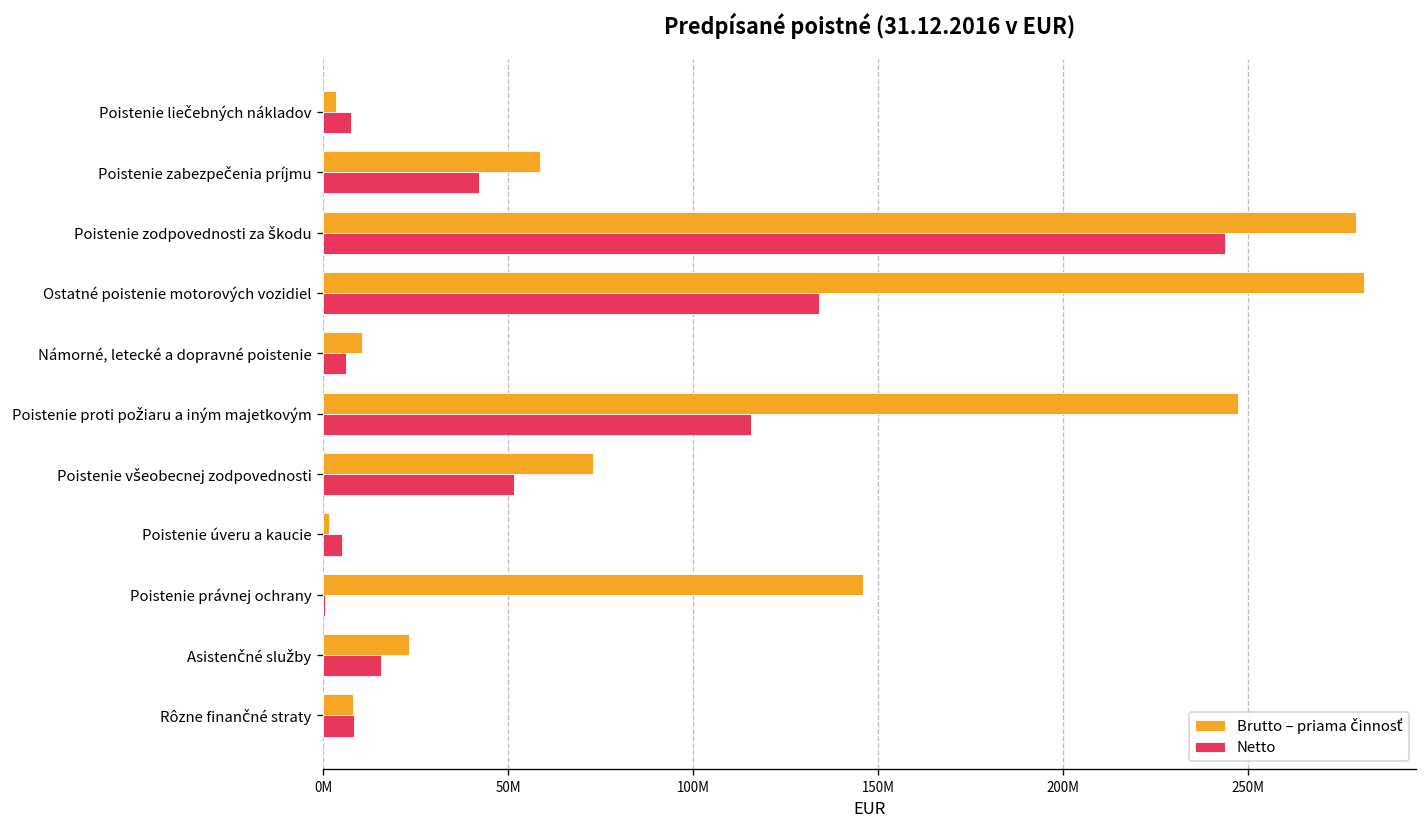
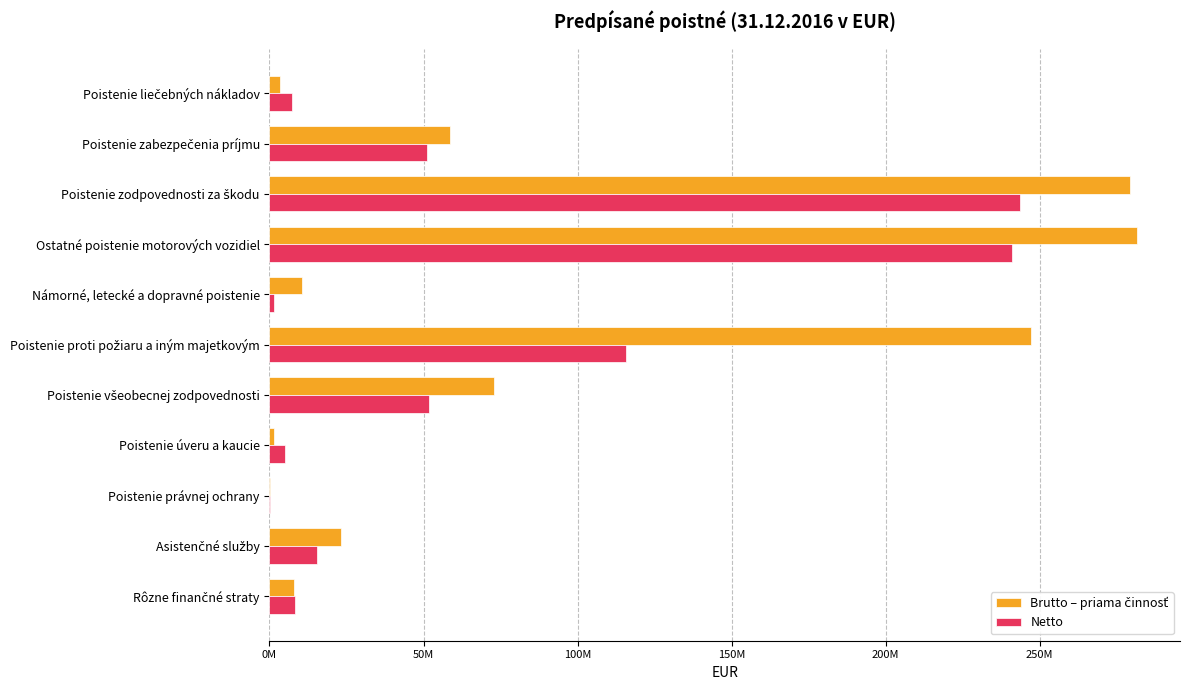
  {
    "Brutto – priama činnosť": {
      "Poistenie liečebných nákladov": 3000000,
      "Poistenie zabezpečenia príjmu": 59000000,
      "Poistenie zodpovednosti za škodu": 279000000,
      "Ostatné poistenie motorových vozidiel": 281000000,
      "Námorné, letecké a dopravné poistenie": 10000000,
      "Poistenie proti požiaru a iným majetkovým": 247000000,
      "Poistenie všeobecnej zodpovednosti": 73000000,
      "Poistenie úveru a kaucie": 2000000,
-     "Poistenie právnej ochrany": 146000000,
+     "Poistenie právnej ochrany": 0,
      "Asistenčné služby": 23000000,
      "Rôzne finančné straty": 8000000
    },
    "Netto": {
      "Poistenie liečebných nákladov": 7000000,
-     "Poistenie zabezpečenia príjmu": 42000000,
+     "Poistenie zabezpečenia príjmu": 51000000,
      "Poistenie zodpovednosti za škodu": 244000000,
-     "Ostatné poistenie motorových vozidiel": 134000000,
-     "Námorné, letecké a dopravné poistenie": 6000000,
+     "Ostatné poistenie motorových vozidiel": 241000000,
+     "Námorné, letecké a dopravné poistenie": 1000000,
      "Poistenie proti požiaru a iným majetkovým": 116000000,
      "Poistenie všeobecnej zodpovednosti": 52000000,
      "Poistenie úveru a kaucie": 5000000,
      "Asistenčné služby": 15000000,
      "Rôzne finančné straty": 8000000
    }
  }
